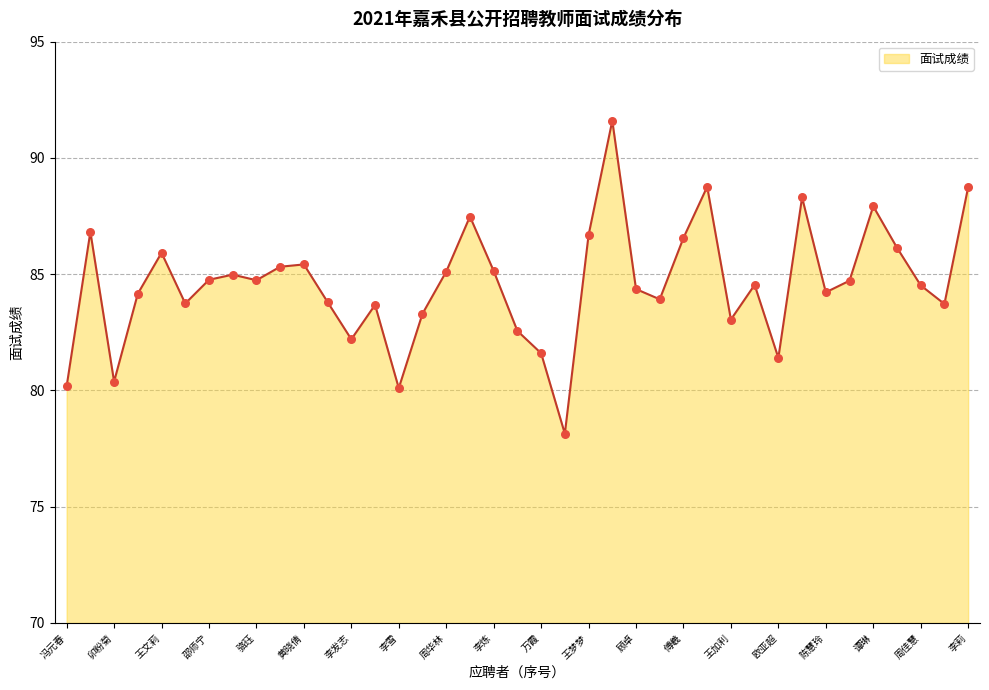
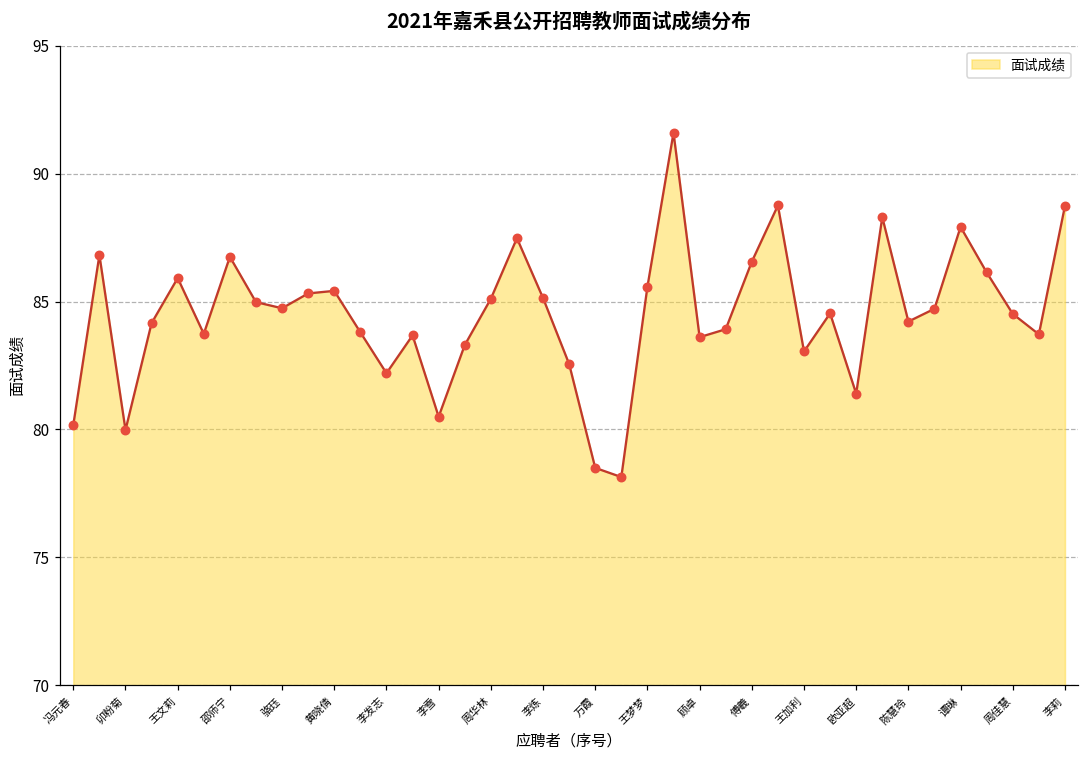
  {
    "冯元春": 80.2,
-   "卯粉菊": 80.4,
+   "卯粉菊": 80.0,
    "王文莉": 85.9,
-   "邵师宁": 84.8,
+   "邵师宁": 86.8,
    "骆珏": 84.7,
    "黄晓倩": 85.4,
    "李发志": 82.2,
-   "李雪": 80.1,
+   "李雪": 80.5,
    "周华林": 85.1,
    "李炼": 85.1,
-   "万霞": 81.6,
-   "王梦梦": 86.7,
-   "顾卓": 84.4,
+   "万霞": 78.5,
+   "王梦梦": 85.6,
+   "顾卓": 83.6,
    "傅羲": 86.6,
    "王加利": 83.1,
    "欧亚超": 81.4,
    "陈慧玲": 84.2,
    "谭琳": 87.9,
    "周佳慧": 84.5,
    "李莉": 88.7
  }
